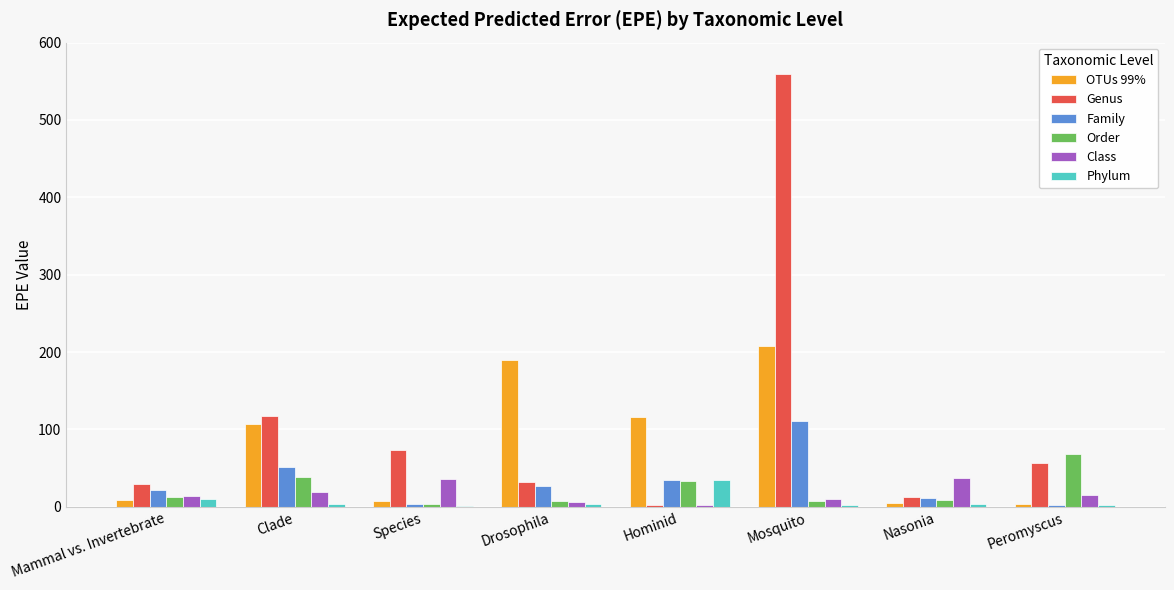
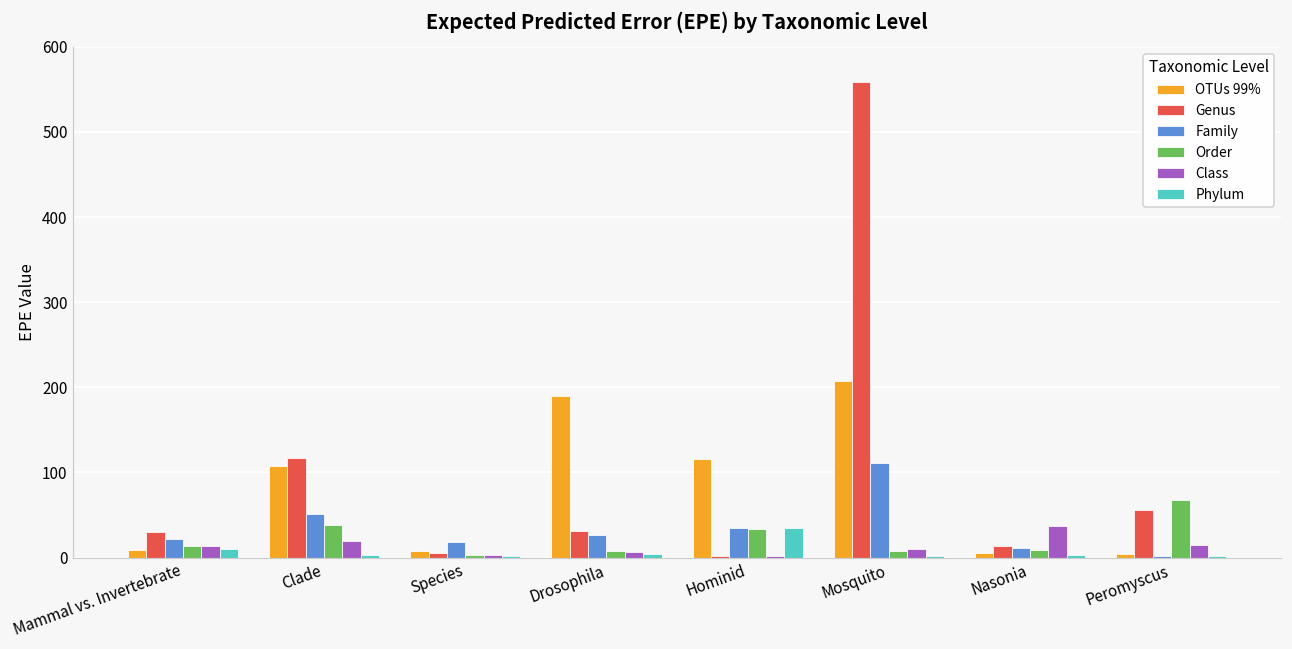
  {
    "OTUs 99%": {
      "Mammal vs. Invertebrate": 10,
      "Clade": 110,
      "Species": 10,
      "Drosophila": 190,
      "Hominid": 120,
      "Mosquito": 210,
      "Nasonia": 10,
      "Peromyscus": 0
    },
    "Genus": {
      "Mammal vs. Invertebrate": 30,
      "Clade": 120,
-     "Species": 70,
+     "Species": 10,
      "Drosophila": 30,
      "Mosquito": 560,
      "Nasonia": 10,
      "Peromyscus": 60
    },
    "Family": {
      "Mammal vs. Invertebrate": 20,
      "Clade": 50,
-     "Species": 0,
+     "Species": 20,
      "Drosophila": 30,
      "Hominid": 30,
      "Mosquito": 110,
      "Nasonia": 10
    },
    "Order": {
      "Mammal vs. Invertebrate": 10,
      "Clade": 40,
      "Drosophila": 10,
      "Hominid": 30,
      "Mosquito": 10,
      "Nasonia": 10,
      "Peromyscus": 70
    },
    "Class": {
      "Mammal vs. Invertebrate": 10,
      "Clade": 20,
-     "Species": 40,
+     "Species": 0,
      "Drosophila": 10,
      "Mosquito": 10,
      "Nasonia": 40,
      "Peromyscus": 20
    },
    "Phylum": {
      "Mammal vs. Invertebrate": 10,
      "Drosophila": 0,
      "Hominid": 30,
      "Nasonia": 0
    }
  }
